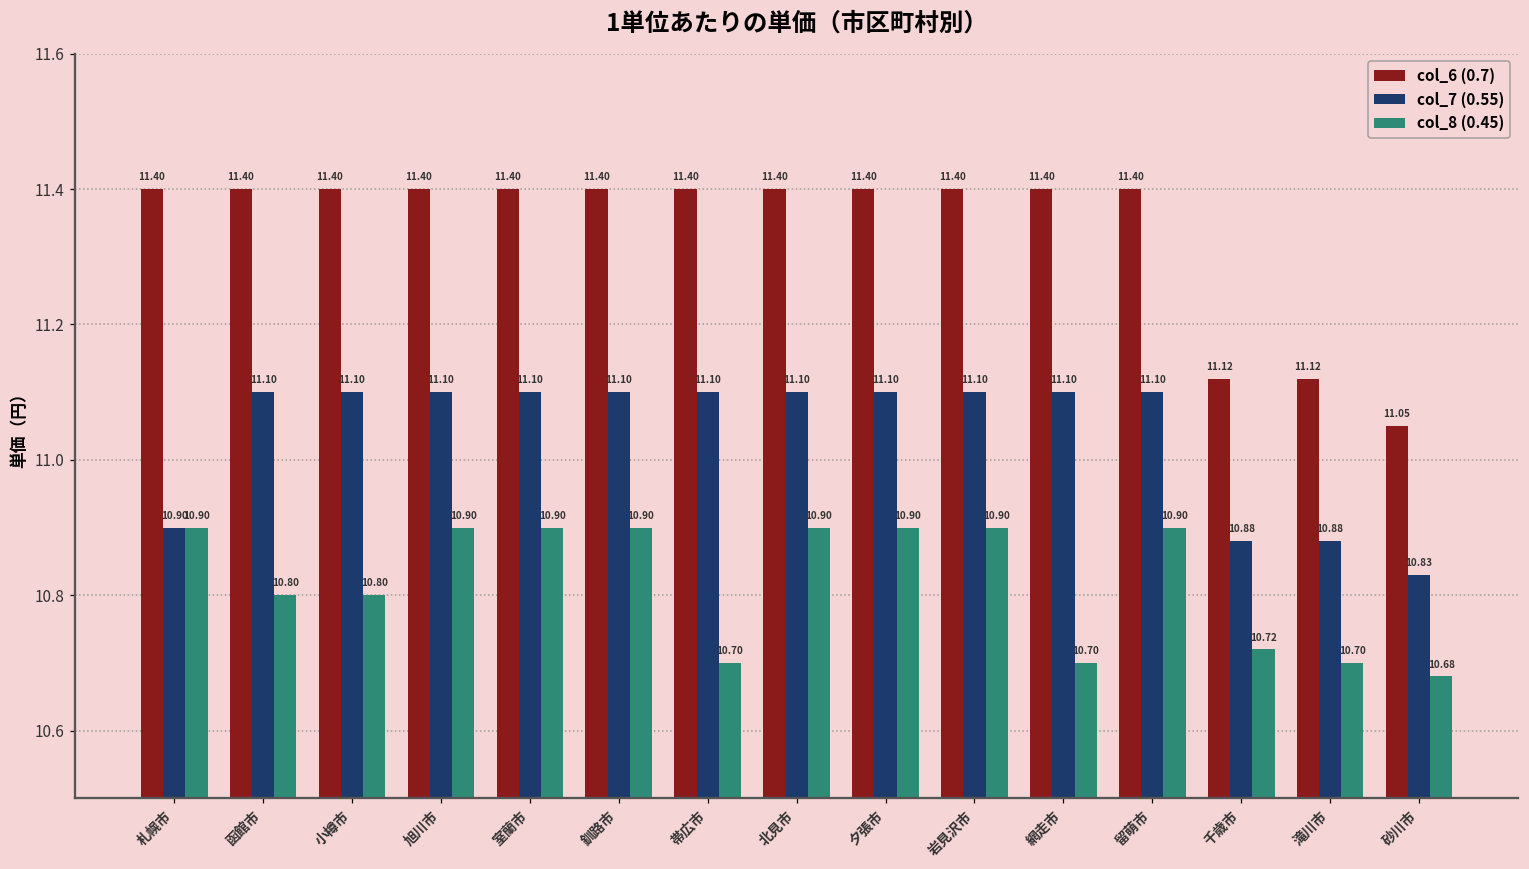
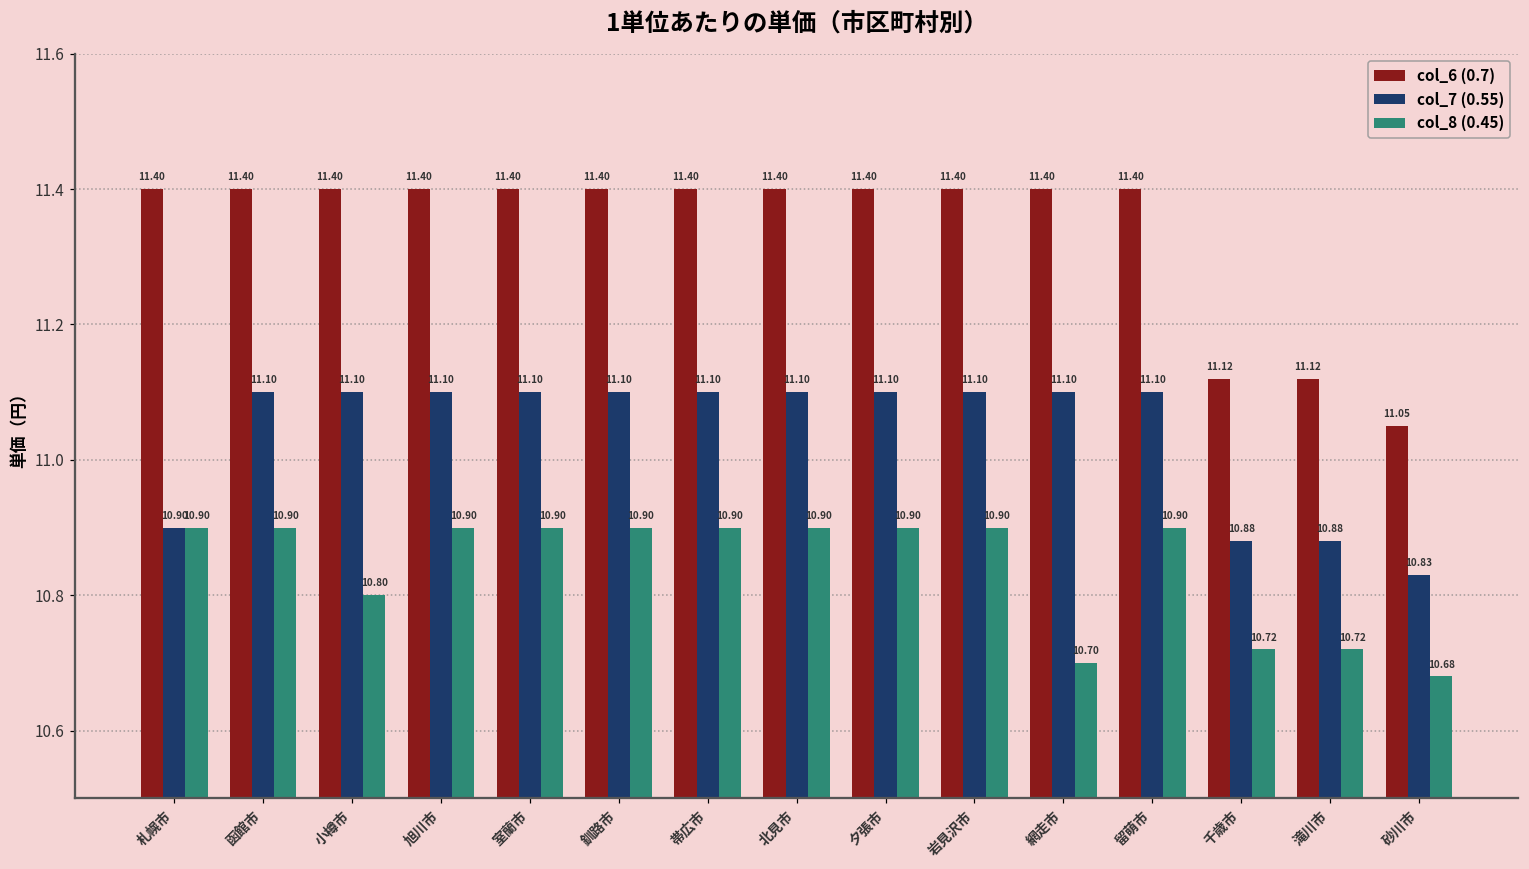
  {
    "col_6 (0.7)": {
      "札幌市": 11.40,
      "函館市": 11.40,
      "小樽市": 11.40,
      "旭川市": 11.40,
      "室蘭市": 11.40,
      "釧路市": 11.40,
      "帯広市": 11.40,
      "北見市": 11.40,
      "夕張市": 11.40,
      "岩見沢市": 11.40,
      "網走市": 11.40,
      "留萌市": 11.40,
      "千歳市": 11.12,
      "滝川市": 11.12,
      "砂川市": 11.05
    },
    "col_7 (0.55)": {
      "函館市": 11.10,
      "小樽市": 11.10,
      "旭川市": 11.10,
      "室蘭市": 11.10,
      "釧路市": 11.10,
      "帯広市": 11.10,
      "北見市": 11.10,
      "夕張市": 11.10,
      "岩見沢市": 11.10,
      "網走市": 11.10,
      "留萌市": 11.10,
      "千歳市": 10.88,
      "滝川市": 10.88,
      "砂川市": 10.83
    },
    "col_8 (0.45)": {
-     "函館市": 10.80,
+     "函館市": 10.90,
      "小樽市": 10.80,
      "旭川市": 10.90,
      "室蘭市": 10.90,
      "釧路市": 10.90,
-     "帯広市": 10.70,
+     "帯広市": 10.90,
      "北見市": 10.90,
      "夕張市": 10.90,
      "岩見沢市": 10.90,
      "網走市": 10.70,
      "留萌市": 10.90,
      "千歳市": 10.72,
-     "滝川市": 10.70,
+     "滝川市": 10.72,
      "砂川市": 10.68
    }
  }
